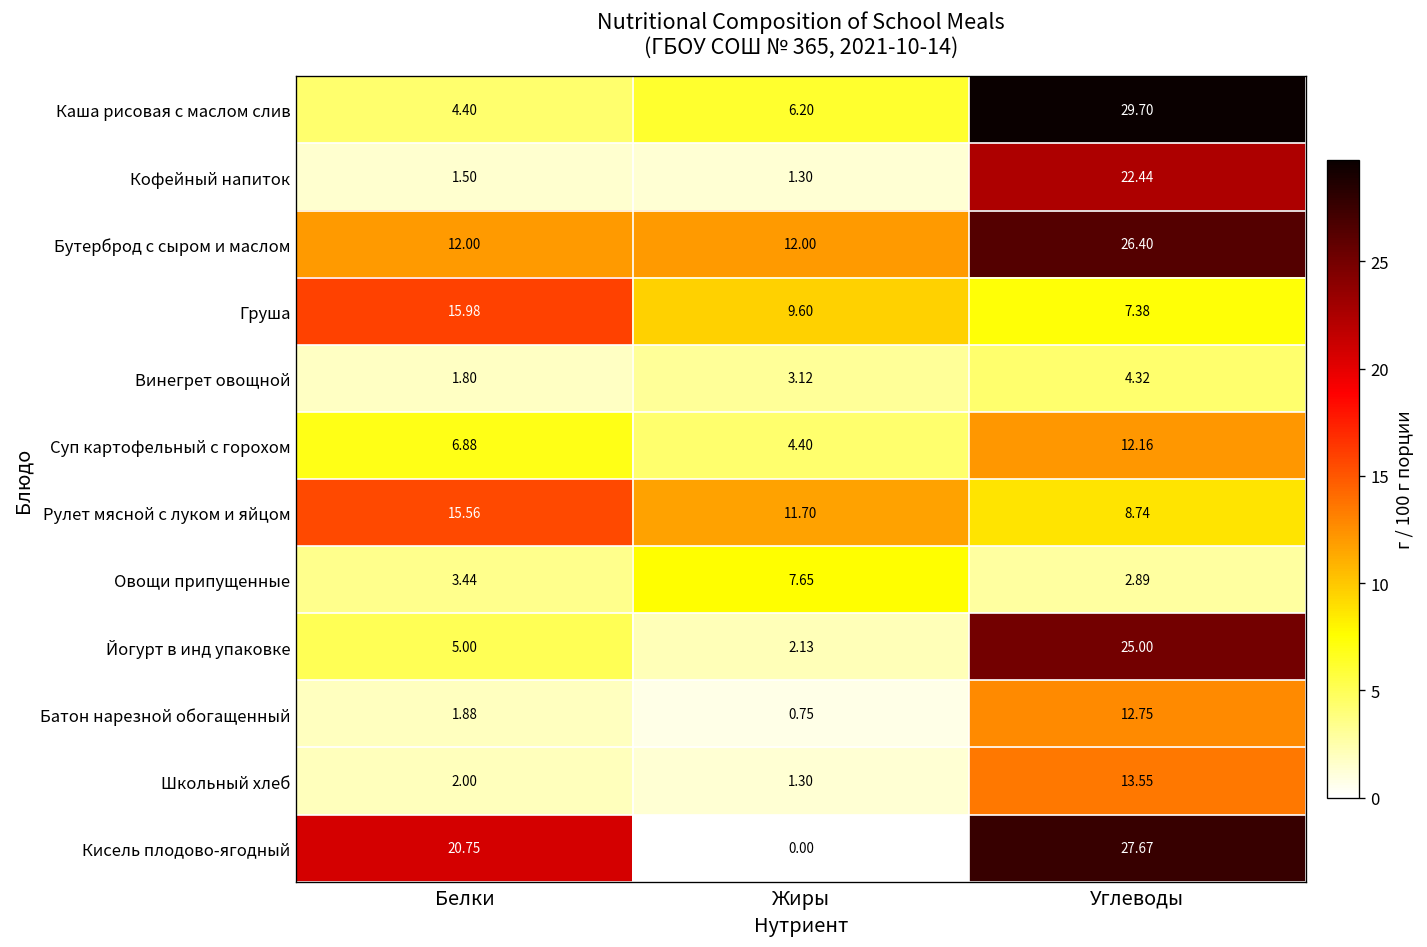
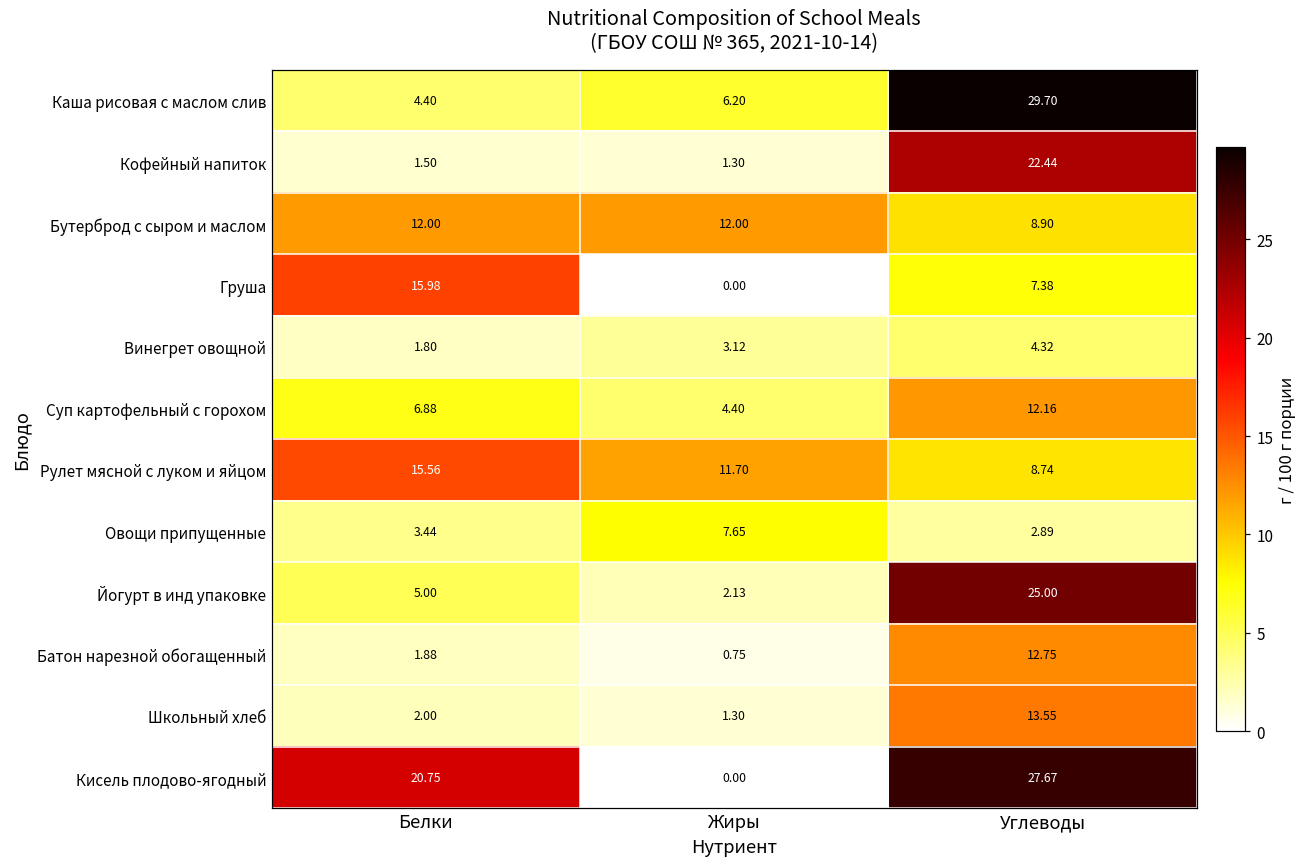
  {
    "Каша рисовая с маслом слив": {
      "Белки": 4.40,
      "Жиры": 6.20,
      "Углеводы": 29.70
    },
    "Кофейный напиток": {
      "Белки": 1.50,
      "Жиры": 1.30,
      "Углеводы": 22.44
    },
    "Бутерброд с сыром и маслом": {
      "Белки": 12.00,
      "Жиры": 12.00,
-     "Углеводы": 26.40
+     "Углеводы": 8.90
    },
    "Груша": {
      "Белки": 15.98,
-     "Жиры": 9.60,
+     "Жиры": 0.00,
      "Углеводы": 7.38
    },
    "Винегрет овощной": {
      "Белки": 1.80,
      "Жиры": 3.12,
      "Углеводы": 4.32
    },
    "Суп картофельный с горохом": {
      "Белки": 6.88,
      "Жиры": 4.40,
      "Углеводы": 12.16
    },
    "Рулет мясной с луком и яйцом": {
      "Белки": 15.56,
      "Жиры": 11.70,
      "Углеводы": 8.74
    },
    "Овощи припущенные": {
      "Белки": 3.44,
      "Жиры": 7.65,
      "Углеводы": 2.89
    },
    "Йогурт в инд упаковке": {
      "Белки": 5.00,
      "Жиры": 2.13,
      "Углеводы": 25.00
    },
    "Батон нарезной обогащенный": {
      "Белки": 1.88,
      "Жиры": 0.75,
      "Углеводы": 12.75
    },
    "Школьный хлеб": {
      "Белки": 2.00,
      "Жиры": 1.30,
      "Углеводы": 13.55
    },
    "Кисель плодово-ягодный": {
      "Белки": 20.75,
      "Жиры": 0.00,
      "Углеводы": 27.67
    }
  }
